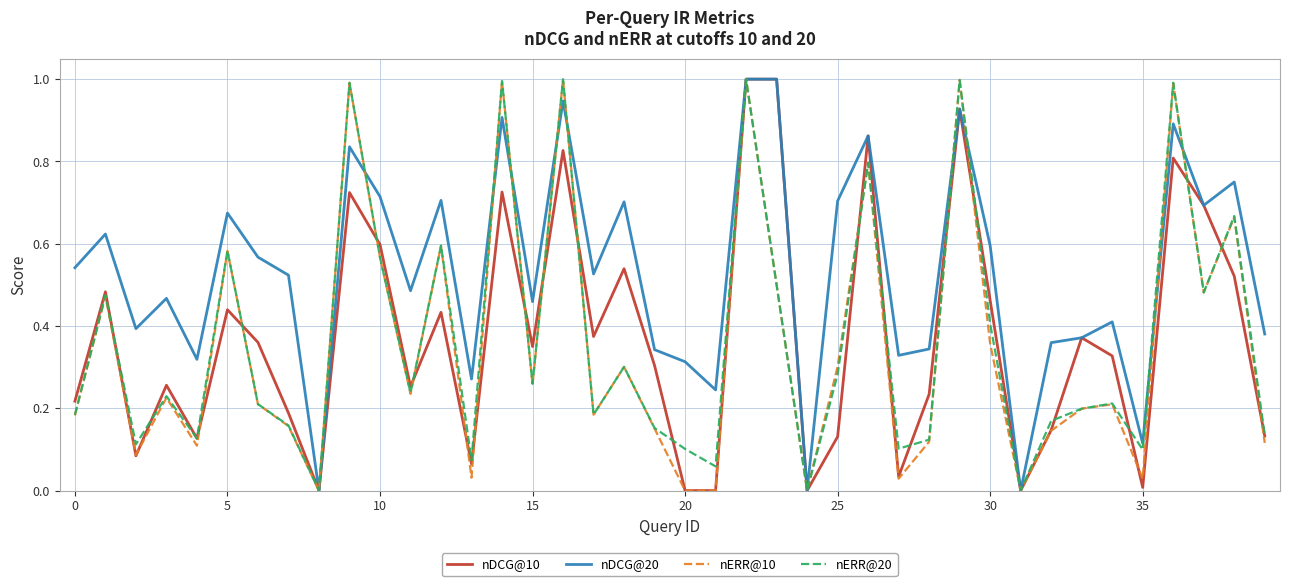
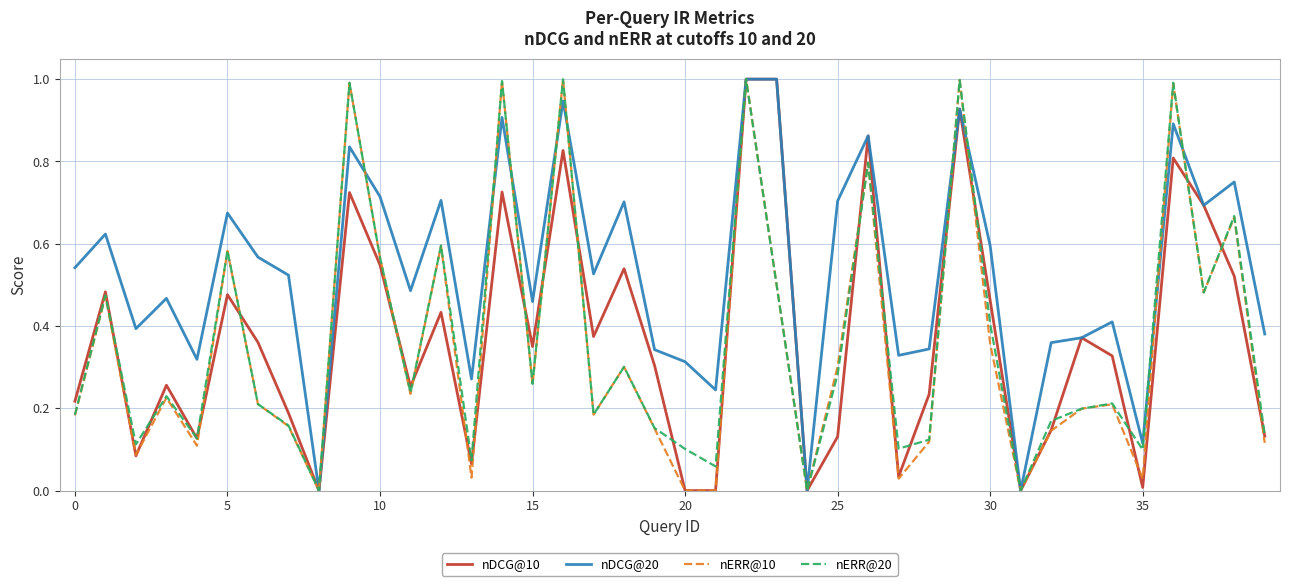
  {
    "nDCG@10": {
      "0": 0.22,
-     "5": 0.44,
-     "10": 0.60,
+     "5": 0.48,
+     "10": 0.55,
      "15": 0.35,
      "25": 0.13,
      "30": 0.46,
      "35": 0.01
    },
    "nDCG@20": {
      "0": 0.54,
      "5": 0.67,
      "10": 0.71,
      "15": 0.46,
      "20": 0.31,
      "25": 0.70,
      "30": 0.60,
      "35": 0.11
    },
    "nERR@10": {
      "25": 0.30,
      "30": 0.36,
      "35": 0.03
    },
    "nERR@20": {
      "20": 0.10,
      "25": 0.28,
      "30": 0.41,
      "35": 0.10
    }
  }
